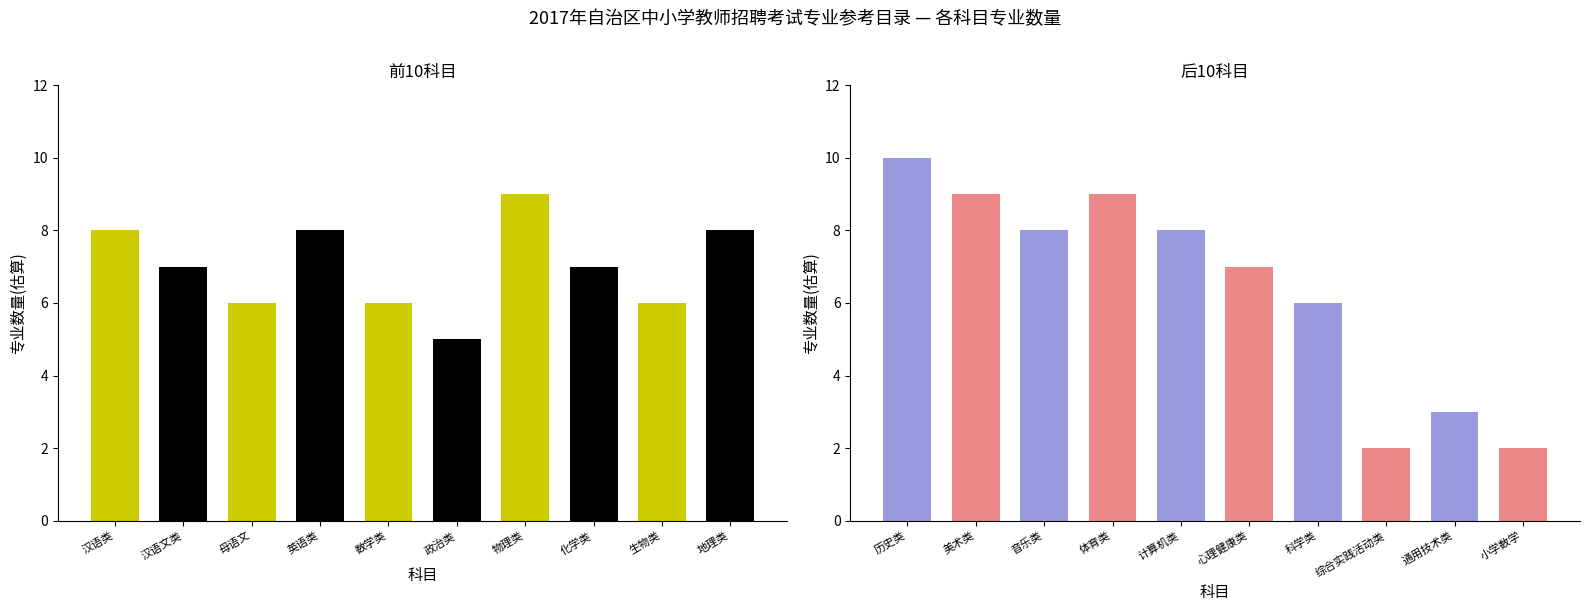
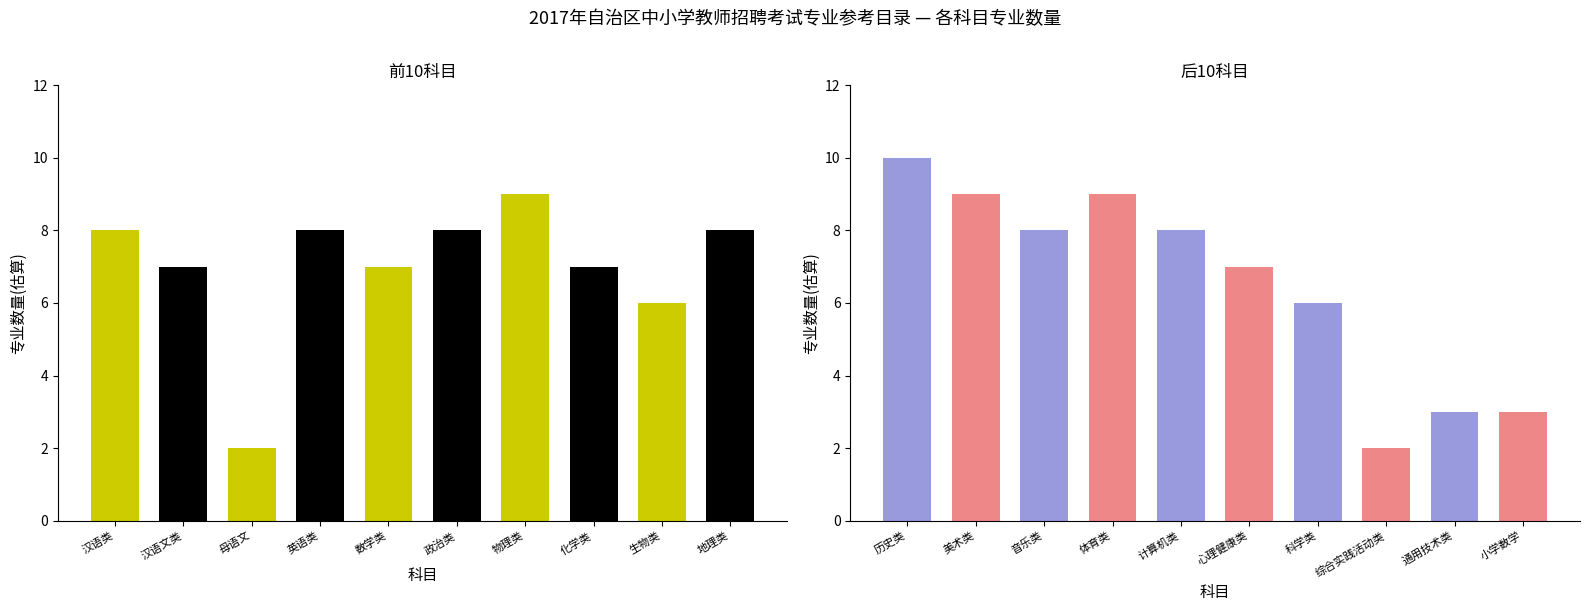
  {
    "前10科目": {
      "汉语类": 8,
      "汉语文类": 7,
-     "母语文": 6,
+     "母语文": 2,
      "英语类": 8,
-     "数学类": 6,
-     "政治类": 5,
+     "数学类": 7,
+     "政治类": 8,
      "物理类": 9,
      "化学类": 7,
      "生物类": 6,
      "地理类": 8
    },
    "后10科目": {
      "历史类": 10,
      "美术类": 9,
      "音乐类": 8,
      "体育类": 9,
      "计算机类": 8,
      "心理健康类": 7,
      "科学类": 6,
      "综合实践活动类": 2,
      "通用技术类": 3,
-     "小学数学": 2
+     "小学数学": 3
    }
  }
